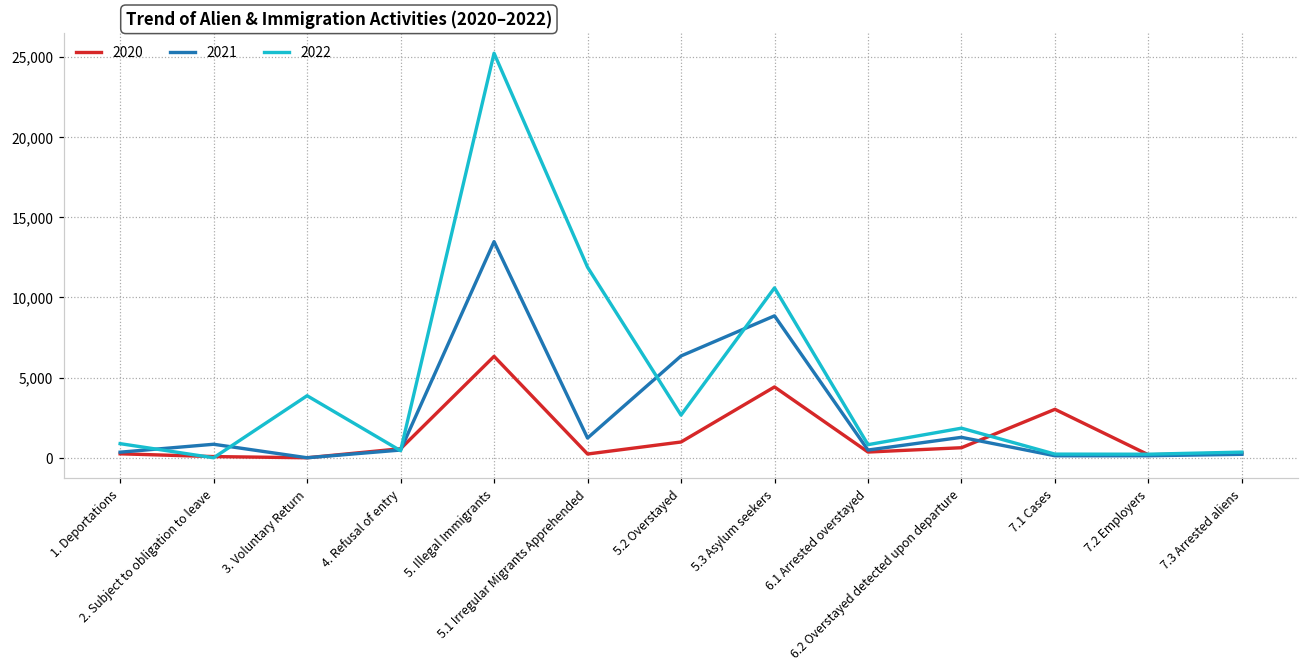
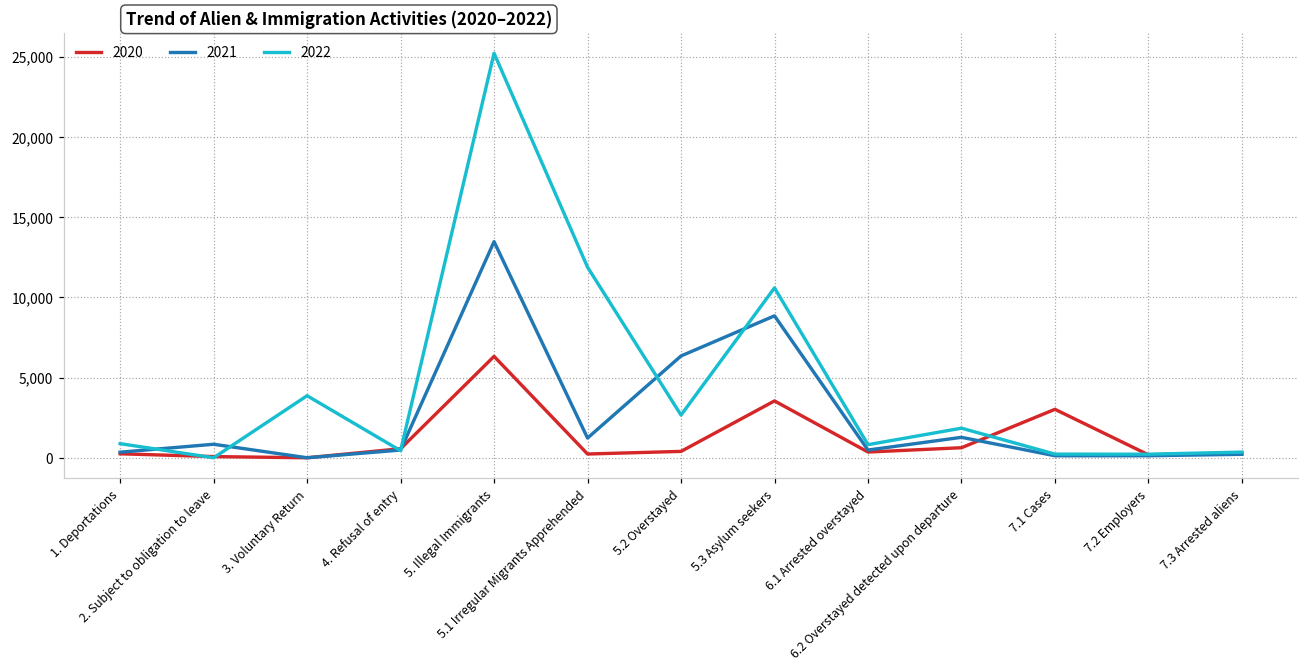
  {
    "2020": {
      "5. Illegal Immigrants": "6,300",
      "5.1 Irregular Migrants Apprehended": "200",
-     "5.2 Overstayed": "1,000",
-     "5.3 Asylum seekers": "4,400",
+     "5.2 Overstayed": "400",
+     "5.3 Asylum seekers": "3,500",
      "6.2 Overstayed detected upon departure": "600",
      "7.1 Cases": "3,000"
    },
    "2021": {
      "2. Subject to obligation to leave": "800",
      "5. Illegal Immigrants": "13,500",
      "5.1 Irregular Migrants Apprehended": "1,200",
      "5.2 Overstayed": "6,300",
      "5.3 Asylum seekers": "8,900",
      "6.2 Overstayed detected upon departure": "1,300"
    },
    "2022": {
      "1. Deportations": "900",
      "3. Voluntary Return": "3,900",
      "5. Illegal Immigrants": "25,200",
      "5.1 Irregular Migrants Apprehended": "11,900",
      "5.2 Overstayed": "2,700",
      "5.3 Asylum seekers": "10,600",
      "6.1 Arrested overstayed": "800",
      "6.2 Overstayed detected upon departure": "1,800"
    }
  }
